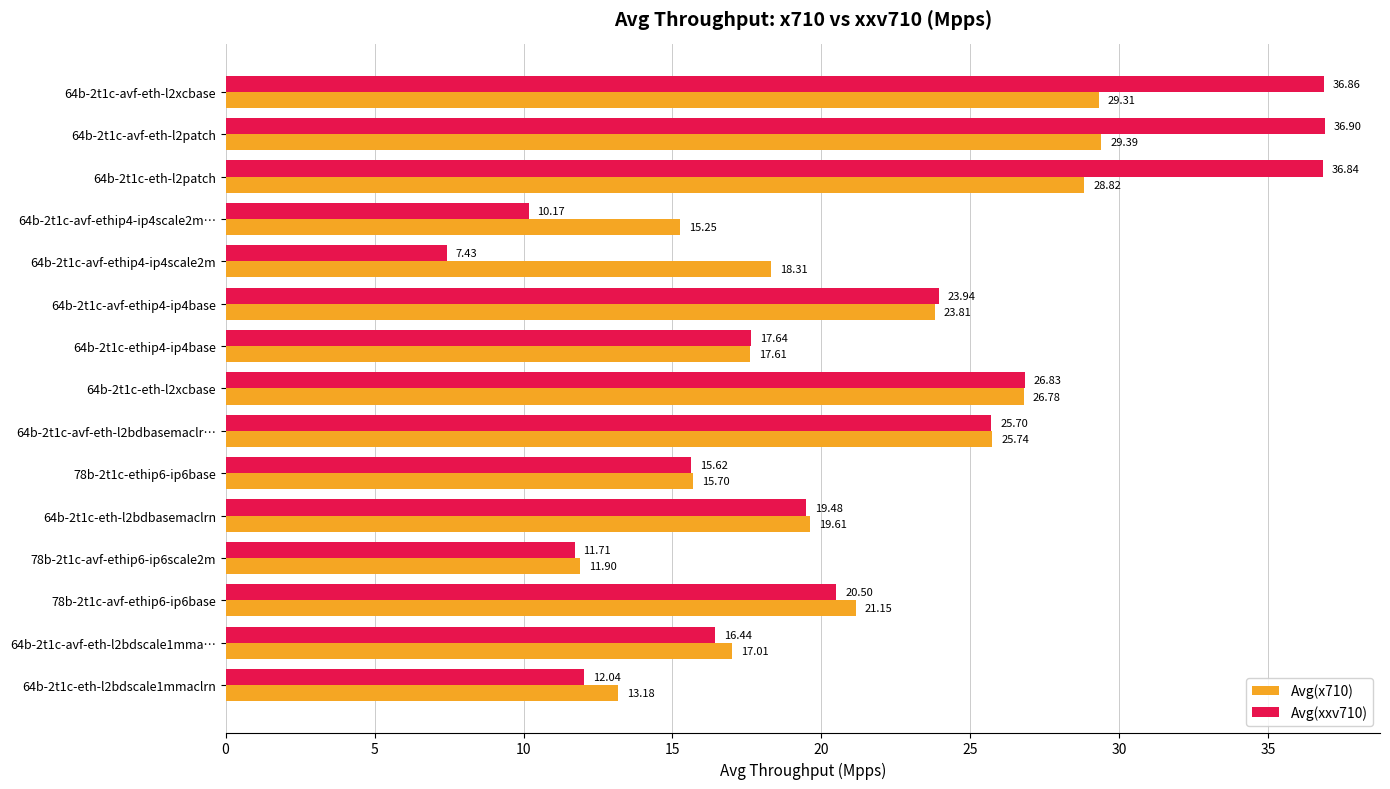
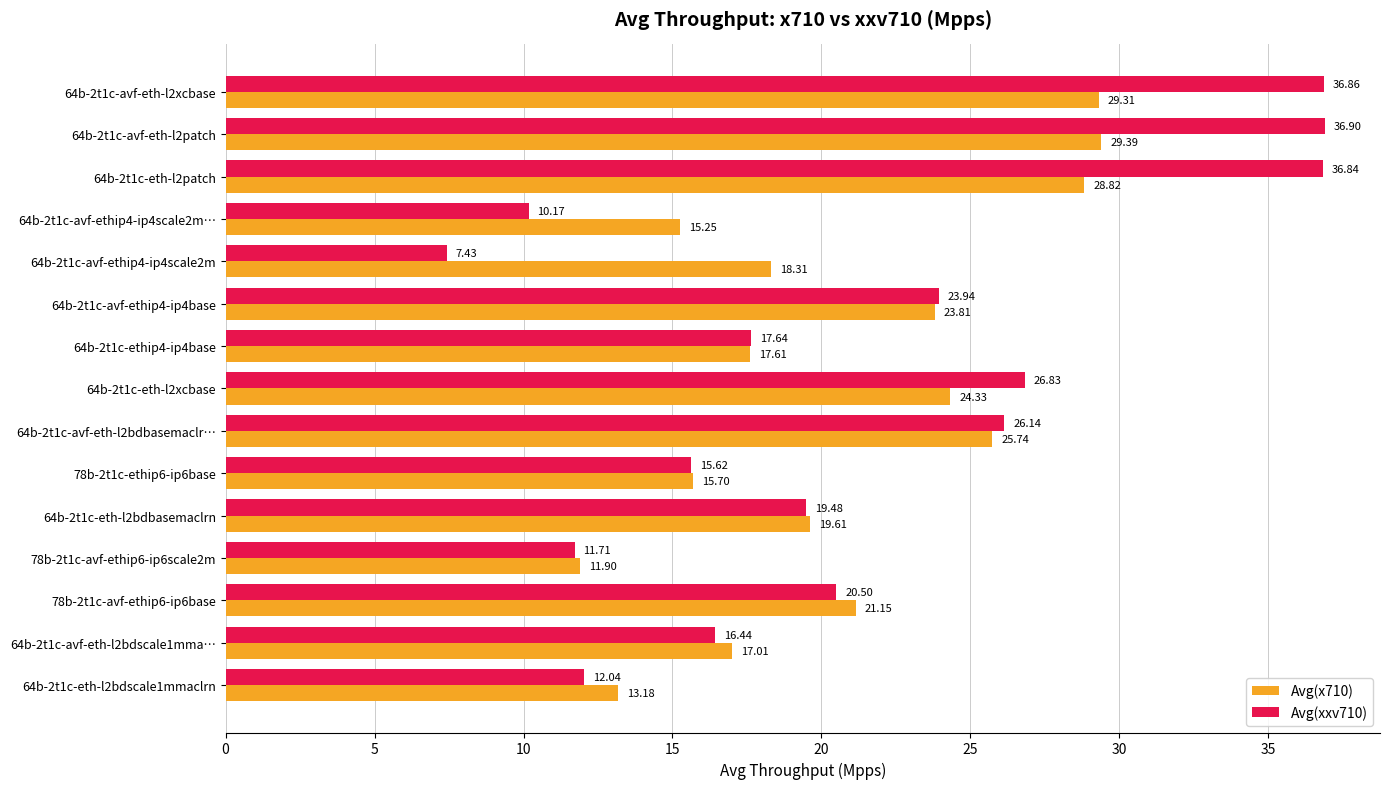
  {
    "Avg(x710)": {
      "64b-2t1c-avf-eth-l2xcbase": 29.31,
      "64b-2t1c-avf-eth-l2patch": 29.39,
      "64b-2t1c-eth-l2patch": 28.82,
      "64b-2t1c-avf-ethip4-ip4scale2m…": 15.25,
      "64b-2t1c-avf-ethip4-ip4scale2m": 18.31,
      "64b-2t1c-avf-ethip4-ip4base": 23.81,
      "64b-2t1c-ethip4-ip4base": 17.61,
-     "64b-2t1c-eth-l2xcbase": 26.78,
+     "64b-2t1c-eth-l2xcbase": 24.33,
      "64b-2t1c-avf-eth-l2bdbasemaclr…": 25.74,
      "78b-2t1c-ethip6-ip6base": 15.70,
      "64b-2t1c-eth-l2bdbasemaclrn": 19.61,
      "78b-2t1c-avf-ethip6-ip6scale2m": 11.90,
      "78b-2t1c-avf-ethip6-ip6base": 21.15,
      "64b-2t1c-avf-eth-l2bdscale1mma…": 17.01,
      "64b-2t1c-eth-l2bdscale1mmaclrn": 13.18
    },
    "Avg(xxv710)": {
      "64b-2t1c-avf-eth-l2xcbase": 36.86,
      "64b-2t1c-avf-eth-l2patch": 36.90,
      "64b-2t1c-eth-l2patch": 36.84,
      "64b-2t1c-avf-ethip4-ip4scale2m…": 10.17,
      "64b-2t1c-avf-ethip4-ip4scale2m": 7.43,
      "64b-2t1c-avf-ethip4-ip4base": 23.94,
      "64b-2t1c-ethip4-ip4base": 17.64,
      "64b-2t1c-eth-l2xcbase": 26.83,
-     "64b-2t1c-avf-eth-l2bdbasemaclr…": 25.70,
+     "64b-2t1c-avf-eth-l2bdbasemaclr…": 26.14,
      "78b-2t1c-ethip6-ip6base": 15.62,
      "64b-2t1c-eth-l2bdbasemaclrn": 19.48,
      "78b-2t1c-avf-ethip6-ip6scale2m": 11.71,
      "78b-2t1c-avf-ethip6-ip6base": 20.50,
      "64b-2t1c-avf-eth-l2bdscale1mma…": 16.44,
      "64b-2t1c-eth-l2bdscale1mmaclrn": 12.04
    }
  }
